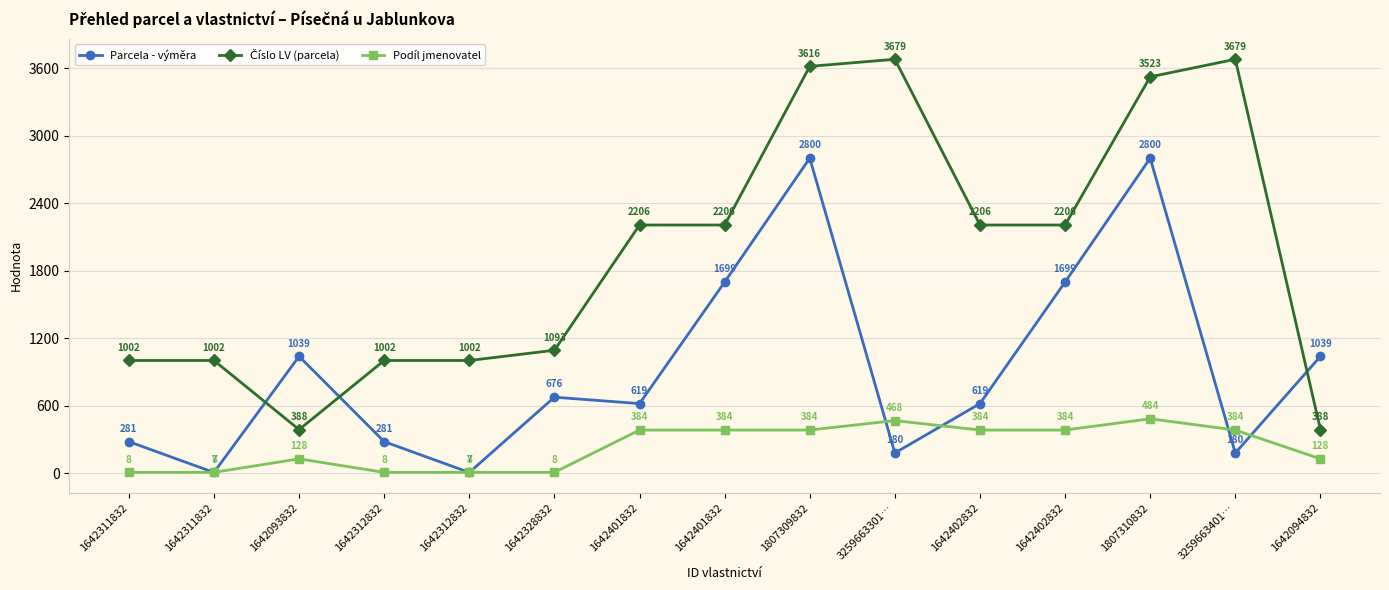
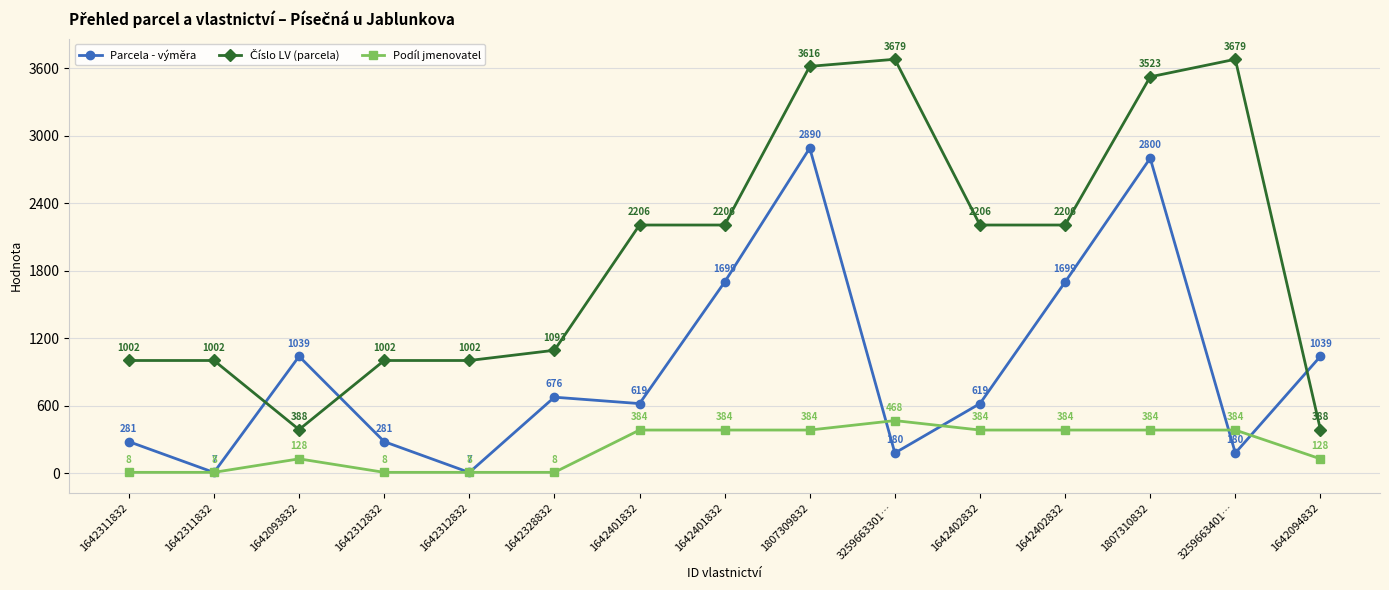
  {
    "Parcela - výměra": {
      "1642093832": 1039,
      "1642328832": 676,
-     "1807309832": 2800,
+     "1807309832": 2890,
      "3259663301…": 180,
      "1807310832": 2800,
      "3259663401…": 180,
      "1642094832": 1039
    },
    "Číslo LV (parcela)": {
      "1642093832": 388,
      "1642328832": 1093,
      "1807309832": 3616,
      "3259663301…": 3679,
      "1807310832": 3523,
      "3259663401…": 3679,
      "1642094832": 388
    },
    "Podíl jmenovatel": {
      "1642093832": 128,
      "1642328832": 8,
      "1807309832": 384,
      "3259663301…": 468,
-     "1807310832": 484,
+     "1807310832": 384,
      "3259663401…": 384,
      "1642094832": 128
    }
  }
